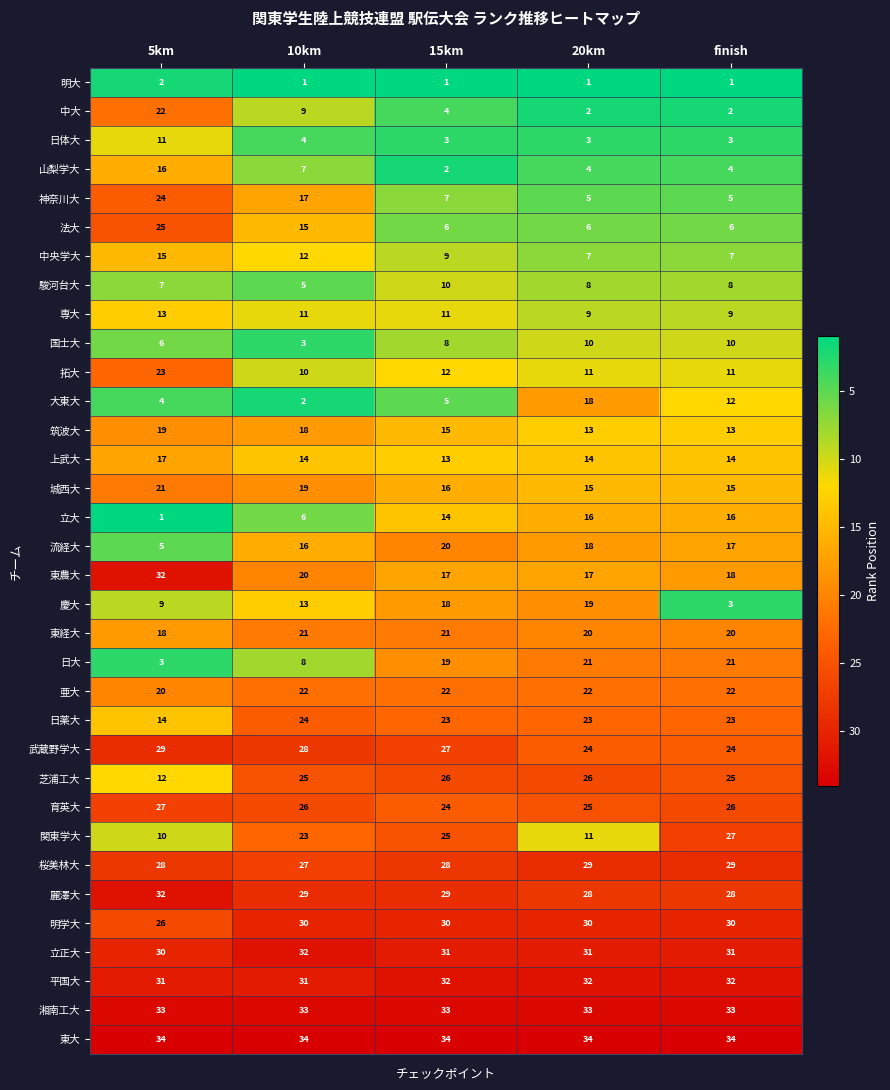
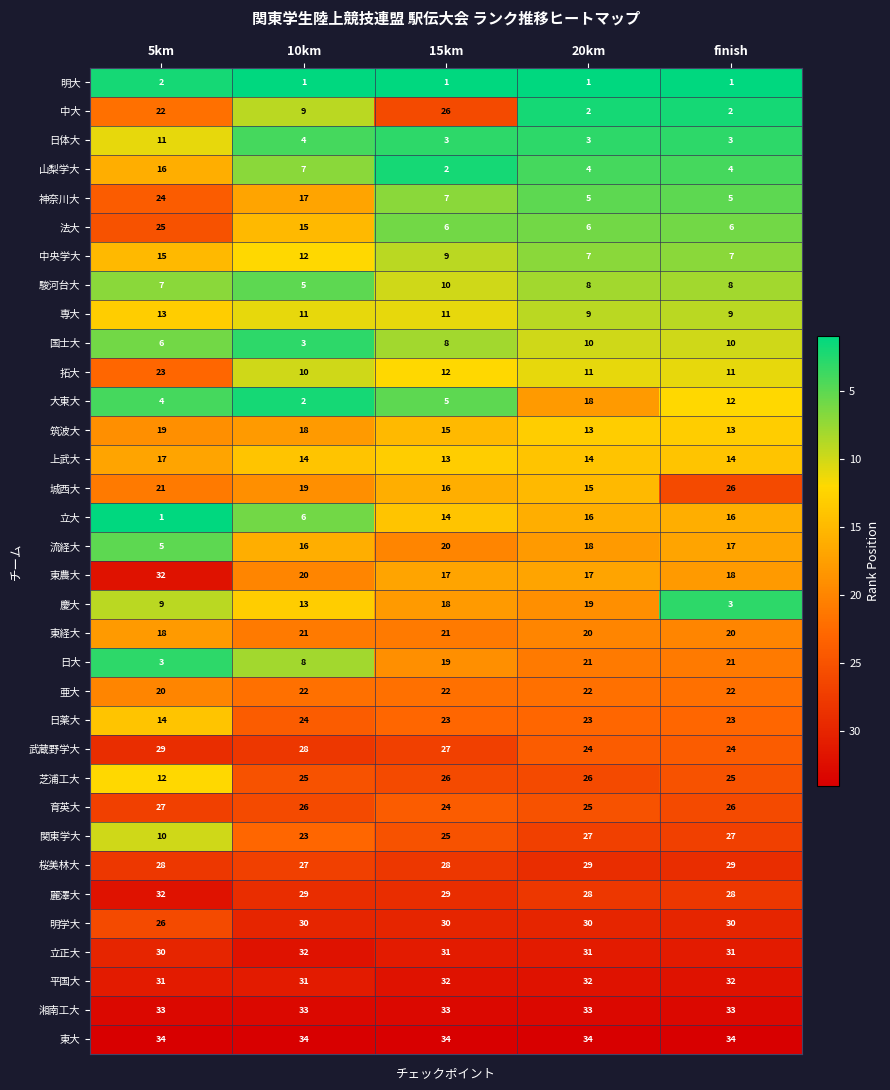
  {
    "明大": {
      "5km": 2,
      "10km": 1,
      "15km": 1,
      "20km": 1,
      "finish": 1
    },
    "中大": {
      "5km": 22,
      "10km": 9,
-     "15km": 4,
+     "15km": 26,
      "20km": 2,
      "finish": 2
    },
    "日体大": {
      "5km": 11,
      "10km": 4,
      "15km": 3,
      "20km": 3,
      "finish": 3
    },
    "山梨学大": {
      "5km": 16,
      "10km": 7,
      "15km": 2,
      "20km": 4,
      "finish": 4
    },
    "神奈川大": {
      "5km": 24,
      "10km": 17,
      "15km": 7,
      "20km": 5,
      "finish": 5
    },
    "法大": {
      "5km": 25,
      "10km": 15,
      "15km": 6,
      "20km": 6,
      "finish": 6
    },
    "中央学大": {
      "5km": 15,
      "10km": 12,
      "15km": 9,
      "20km": 7,
      "finish": 7
    },
    "駿河台大": {
      "5km": 7,
      "10km": 5,
      "15km": 10,
      "20km": 8,
      "finish": 8
    },
    "専大": {
      "5km": 13,
      "10km": 11,
      "15km": 11,
      "20km": 9,
      "finish": 9
    },
    "国士大": {
      "5km": 6,
      "10km": 3,
      "15km": 8,
      "20km": 10,
      "finish": 10
    },
    "拓大": {
      "5km": 23,
      "10km": 10,
      "15km": 12,
      "20km": 11,
      "finish": 11
    },
    "大東大": {
      "5km": 4,
      "10km": 2,
      "15km": 5,
      "20km": 18,
      "finish": 12
    },
    "筑波大": {
      "5km": 19,
      "10km": 18,
      "15km": 15,
      "20km": 13,
      "finish": 13
    },
    "上武大": {
      "5km": 17,
      "10km": 14,
      "15km": 13,
      "20km": 14,
      "finish": 14
    },
    "城西大": {
      "5km": 21,
      "10km": 19,
      "15km": 16,
      "20km": 15,
-     "finish": 15
+     "finish": 26
    },
    "立大": {
      "5km": 1,
      "10km": 6,
      "15km": 14,
      "20km": 16,
      "finish": 16
    },
    "流経大": {
      "5km": 5,
      "10km": 16,
      "15km": 20,
      "20km": 18,
      "finish": 17
    },
    "東農大": {
      "5km": 32,
      "10km": 20,
      "15km": 17,
      "20km": 17,
      "finish": 18
    },
    "慶大": {
      "5km": 9,
      "10km": 13,
      "15km": 18,
      "20km": 19,
      "finish": 3
    },
    "東経大": {
      "5km": 18,
      "10km": 21,
      "15km": 21,
      "20km": 20,
      "finish": 20
    },
    "日大": {
      "5km": 3,
      "10km": 8,
      "15km": 19,
      "20km": 21,
      "finish": 21
    },
    "亜大": {
      "5km": 20,
      "10km": 22,
      "15km": 22,
      "20km": 22,
      "finish": 22
    },
    "日薬大": {
      "5km": 14,
      "10km": 24,
      "15km": 23,
      "20km": 23,
      "finish": 23
    },
    "武蔵野学大": {
      "5km": 29,
      "10km": 28,
      "15km": 27,
      "20km": 24,
      "finish": 24
    },
    "芝浦工大": {
      "5km": 12,
      "10km": 25,
      "15km": 26,
      "20km": 26,
      "finish": 25
    },
    "育英大": {
      "5km": 27,
      "10km": 26,
      "15km": 24,
      "20km": 25,
      "finish": 26
    },
    "関東学大": {
      "5km": 10,
      "10km": 23,
      "15km": 25,
-     "20km": 11,
+     "20km": 27,
      "finish": 27
    },
    "桜美林大": {
      "5km": 28,
      "10km": 27,
      "15km": 28,
      "20km": 29,
      "finish": 29
    },
    "麗澤大": {
      "5km": 32,
      "10km": 29,
      "15km": 29,
      "20km": 28,
      "finish": 28
    },
    "明学大": {
      "5km": 26,
      "10km": 30,
      "15km": 30,
      "20km": 30,
      "finish": 30
    },
    "立正大": {
      "5km": 30,
      "10km": 32,
      "15km": 31,
      "20km": 31,
      "finish": 31
    },
    "平国大": {
      "5km": 31,
      "10km": 31,
      "15km": 32,
      "20km": 32,
      "finish": 32
    },
    "湘南工大": {
      "5km": 33,
      "10km": 33,
      "15km": 33,
      "20km": 33,
      "finish": 33
    },
    "東大": {
      "5km": 34,
      "10km": 34,
      "15km": 34,
      "20km": 34,
      "finish": 34
    }
  }
